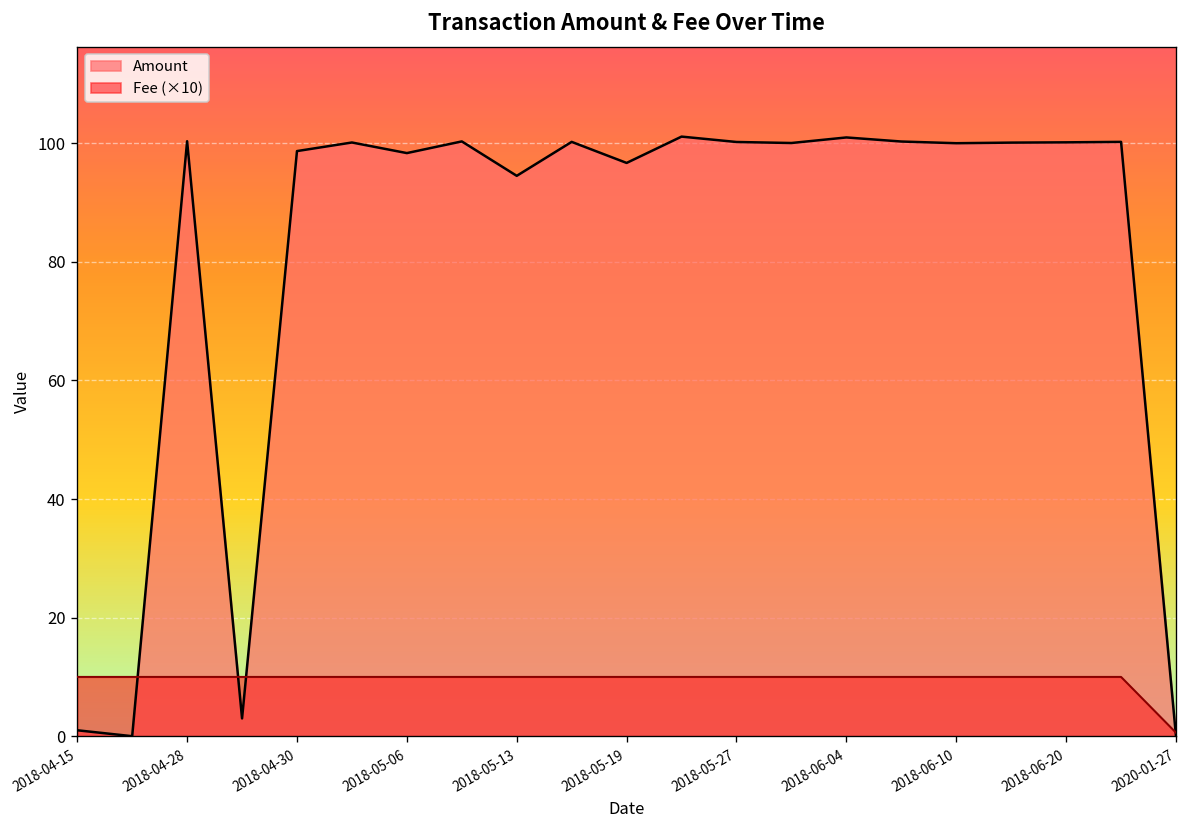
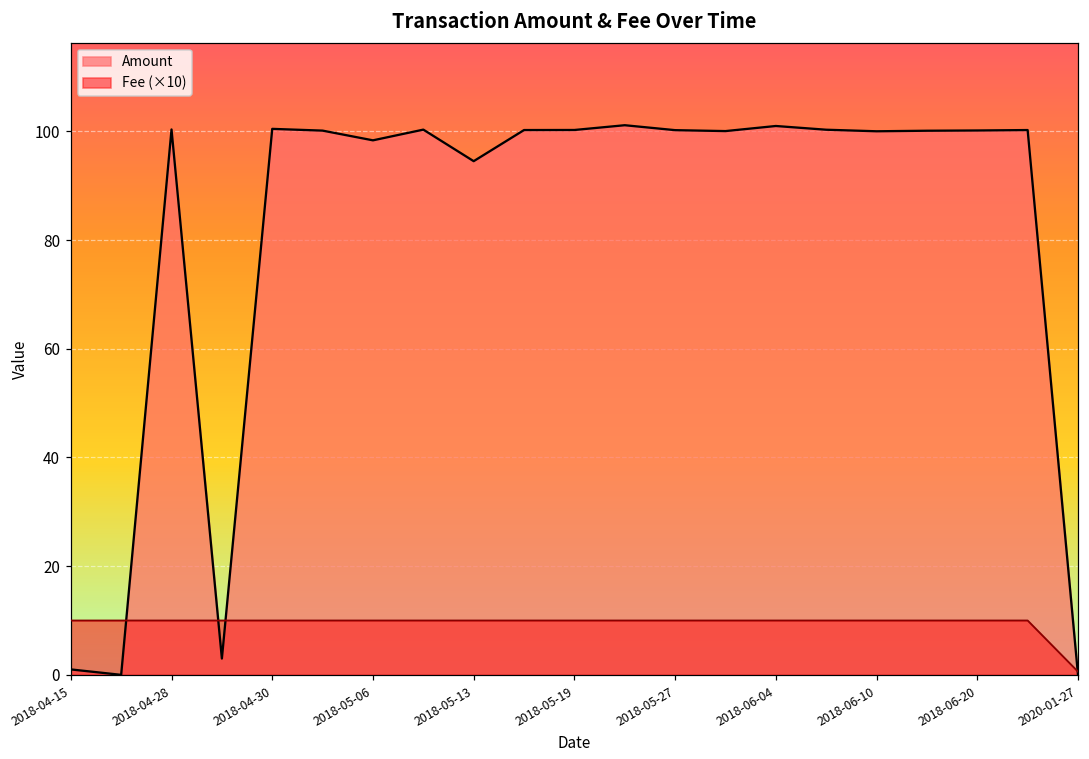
  {
    "Amount": {
-     "2018-04-30": 99,
+     "2018-04-30": 100,
      "2018-05-06": 98,
      "2018-05-13": 95,
-     "2018-05-19": 97,
+     "2018-05-19": 100,
      "2018-05-27": 100,
      "2018-06-04": 101,
      "2018-06-10": 100,
      "2018-06-20": 100,
      "2020-01-27": 0
    },
    "Fee (×10)": {
      "2018-04-30": 10,
      "2018-05-06": 10,
      "2018-05-13": 10,
      "2018-05-19": 10,
      "2018-05-27": 10,
      "2018-06-04": 10,
      "2018-06-10": 10,
      "2018-06-20": 10,
      "2020-01-27": 1
    }
  }
